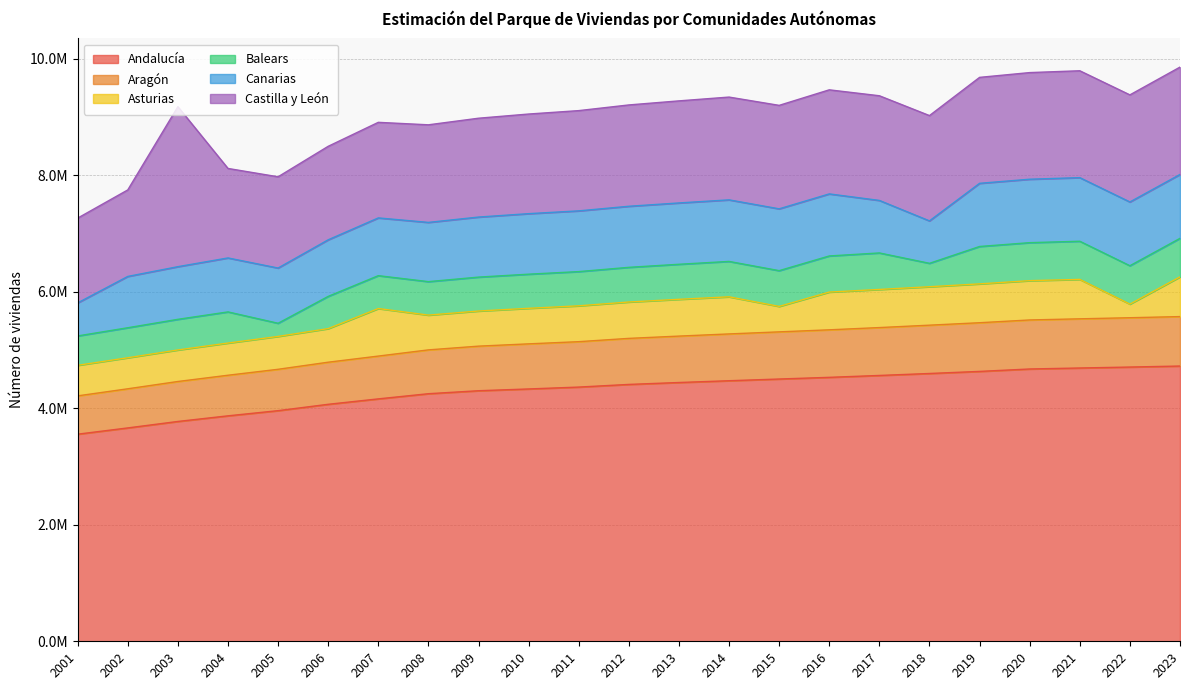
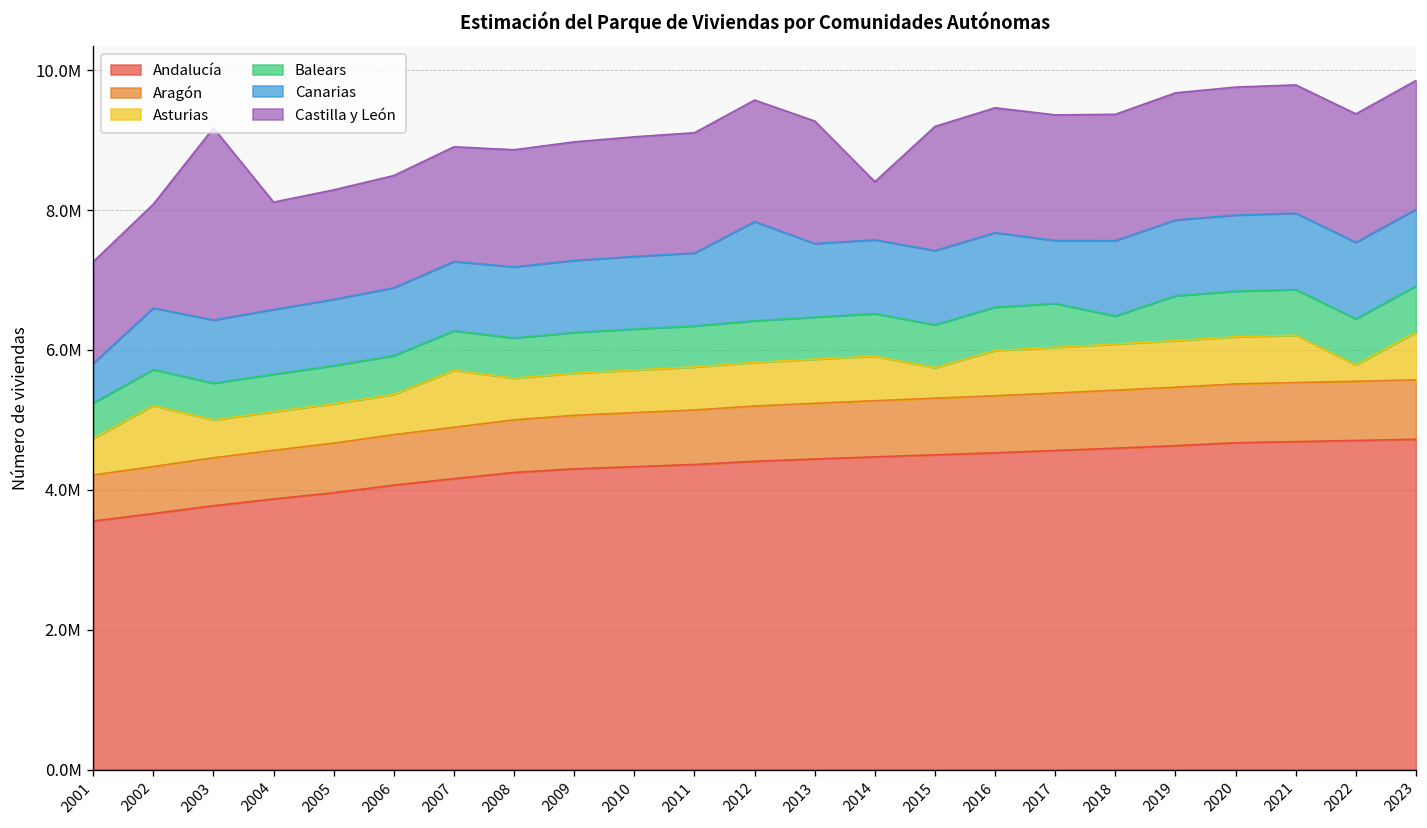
  {
    "Asturias": {
      "2001": 500000,
-     "2002": 500000,
+     "2002": 900000,
      "2003": 500000,
      "2004": 600000,
      "2005": 600000,
      "2006": 600000,
      "2007": 800000,
      "2008": 600000,
      "2009": 600000,
      "2010": 600000,
      "2011": 600000,
      "2012": 600000,
      "2013": 600000,
      "2014": 600000,
      "2015": 400000,
      "2016": 600000,
      "2017": 700000,
      "2018": 700000,
      "2019": 700000,
      "2020": 700000,
      "2021": 700000,
      "2022": 200000,
      "2023": 700000
    },
    "Balears": {
      "2001": 500000,
      "2002": 500000,
      "2003": 500000,
      "2004": 500000,
-     "2005": 200000,
+     "2005": 500000,
      "2006": 600000,
      "2007": 600000,
      "2008": 600000,
      "2009": 600000,
      "2010": 600000,
      "2011": 600000,
      "2012": 600000,
      "2013": 600000,
      "2014": 600000,
      "2015": 600000,
      "2016": 600000,
      "2017": 600000,
      "2018": 400000,
      "2019": 600000,
      "2020": 700000,
      "2021": 700000,
      "2022": 700000,
      "2023": 700000
    },
    "Canarias": {
      "2001": 600000,
      "2002": 900000,
      "2003": 900000,
      "2004": 900000,
      "2005": 900000,
      "2006": 1000000,
      "2007": 1000000,
      "2008": 1000000,
      "2009": 1000000,
      "2010": 1000000,
      "2011": 1000000,
-     "2012": 1000000,
+     "2012": 1400000,
      "2013": 1100000,
      "2014": 1100000,
      "2015": 1100000,
      "2016": 1100000,
      "2017": 900000,
-     "2018": 700000,
+     "2018": 1100000,
      "2019": 1100000,
      "2020": 1100000,
      "2021": 1100000,
      "2022": 1100000,
      "2023": 1100000
    },
    "Castilla y León": {
      "2001": 1500000,
      "2002": 1500000,
      "2004": 1500000,
      "2005": 1600000,
      "2006": 1600000,
      "2007": 1600000,
      "2008": 1700000,
      "2009": 1700000,
      "2010": 1700000,
      "2011": 1700000,
      "2012": 1700000,
      "2013": 1800000,
-     "2014": 1800000,
+     "2014": 800000,
      "2015": 1800000,
      "2016": 1800000,
      "2017": 1800000,
      "2018": 1800000,
      "2019": 1800000,
      "2020": 1800000,
      "2021": 1800000,
      "2022": 1800000,
      "2023": 1800000
    }
  }
